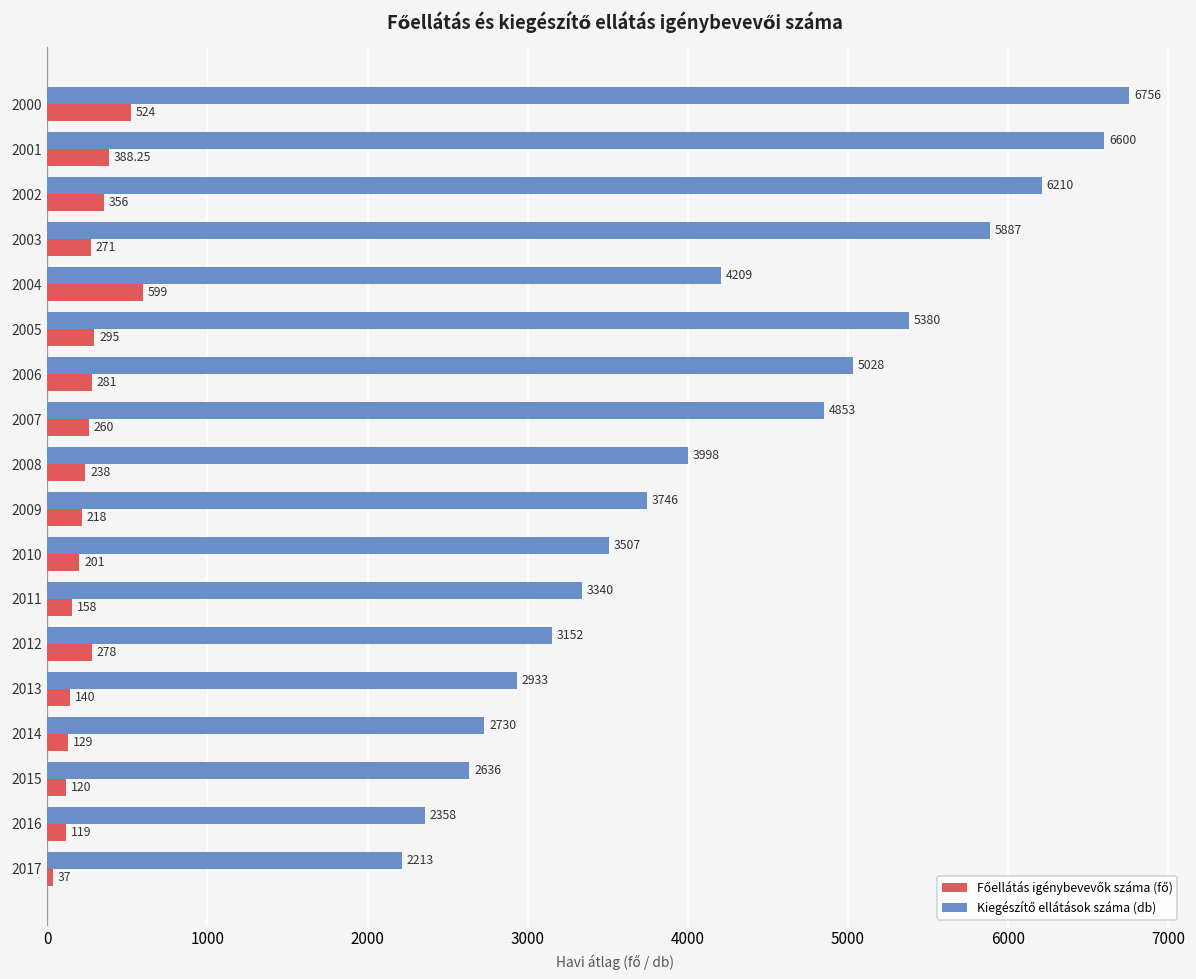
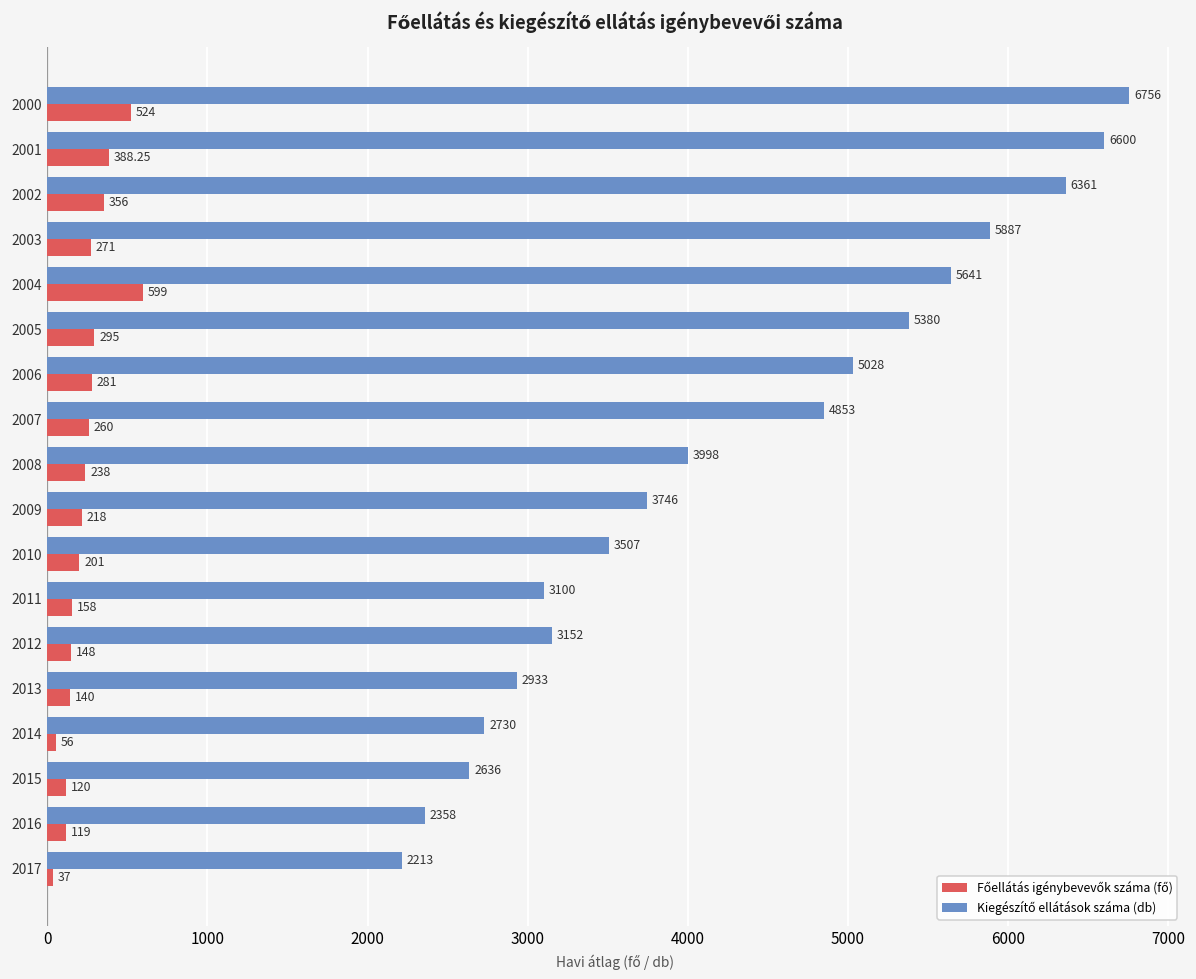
  {
    "Főellátás igénybevevők száma (fő)": {
      "2000": 524,
      "2001": 388.25,
      "2002": 356,
      "2003": 271,
      "2004": 599,
      "2005": 295,
      "2006": 281,
      "2007": 260,
      "2008": 238,
      "2009": 218,
      "2010": 201,
      "2011": 158,
-     "2012": 278,
+     "2012": 148,
      "2013": 140,
-     "2014": 129,
+     "2014": 56,
      "2015": 120,
      "2016": 119,
      "2017": 37
    },
    "Kiegészítő ellátások száma (db)": {
      "2000": 6756,
      "2001": 6600,
-     "2002": 6210,
+     "2002": 6361,
      "2003": 5887,
-     "2004": 4209,
+     "2004": 5641,
      "2005": 5380,
      "2006": 5028,
      "2007": 4853,
      "2008": 3998,
      "2009": 3746,
      "2010": 3507,
-     "2011": 3340,
+     "2011": 3100,
      "2012": 3152,
      "2013": 2933,
      "2014": 2730,
      "2015": 2636,
      "2016": 2358,
      "2017": 2213
    }
  }
